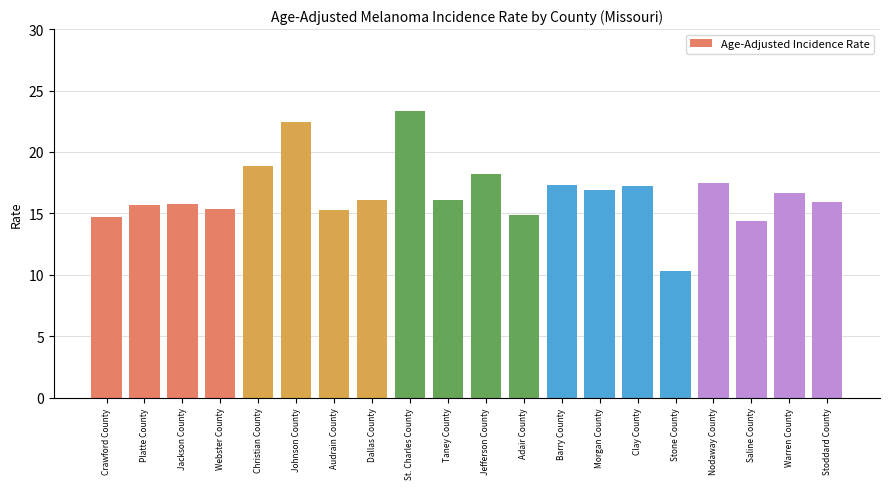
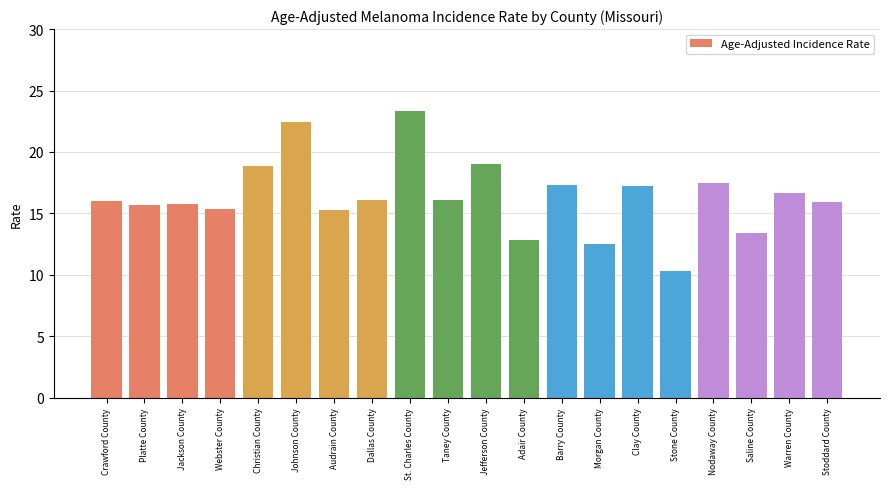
  {
-   "Crawford County": 14.7,
+   "Crawford County": 16.0,
    "Platte County": 15.7,
    "Jackson County": 15.8,
    "Webster County": 15.4,
    "Christian County": 18.9,
    "Johnson County": 22.4,
    "Audrain County": 15.3,
    "Dallas County": 16.1,
    "St. Charles County": 23.3,
    "Taney County": 16.1,
-   "Jefferson County": 18.2,
-   "Adair County": 14.9,
+   "Jefferson County": 19.0,
+   "Adair County": 12.8,
    "Barry County": 17.3,
-   "Morgan County": 16.9,
+   "Morgan County": 12.5,
    "Clay County": 17.2,
    "Stone County": 10.3,
    "Nodaway County": 17.5,
-   "Saline County": 14.4,
+   "Saline County": 13.4,
    "Warren County": 16.7,
    "Stoddard County": 15.9
  }
